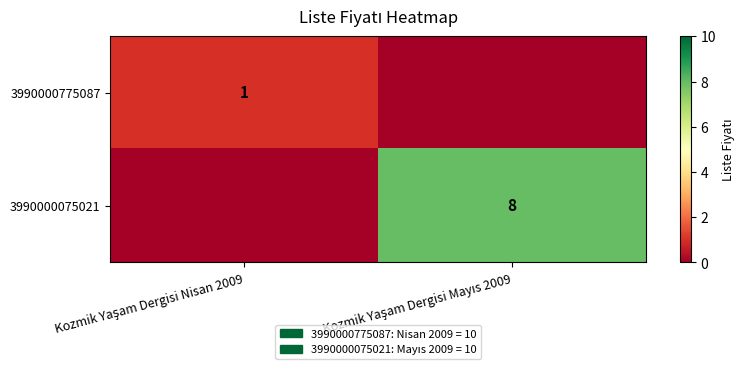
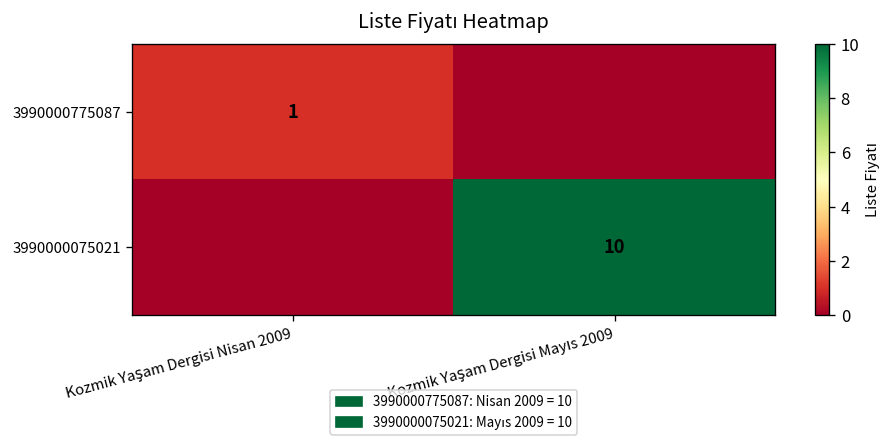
  {
    "3990000775087": {
      "Kozmik Yaşam Dergisi Nisan 2009": 1
    },
    "3990000075021": {
-     "Kozmik Yaşam Dergisi Mayıs 2009": 8
+     "Kozmik Yaşam Dergisi Mayıs 2009": 10
    }
  }
